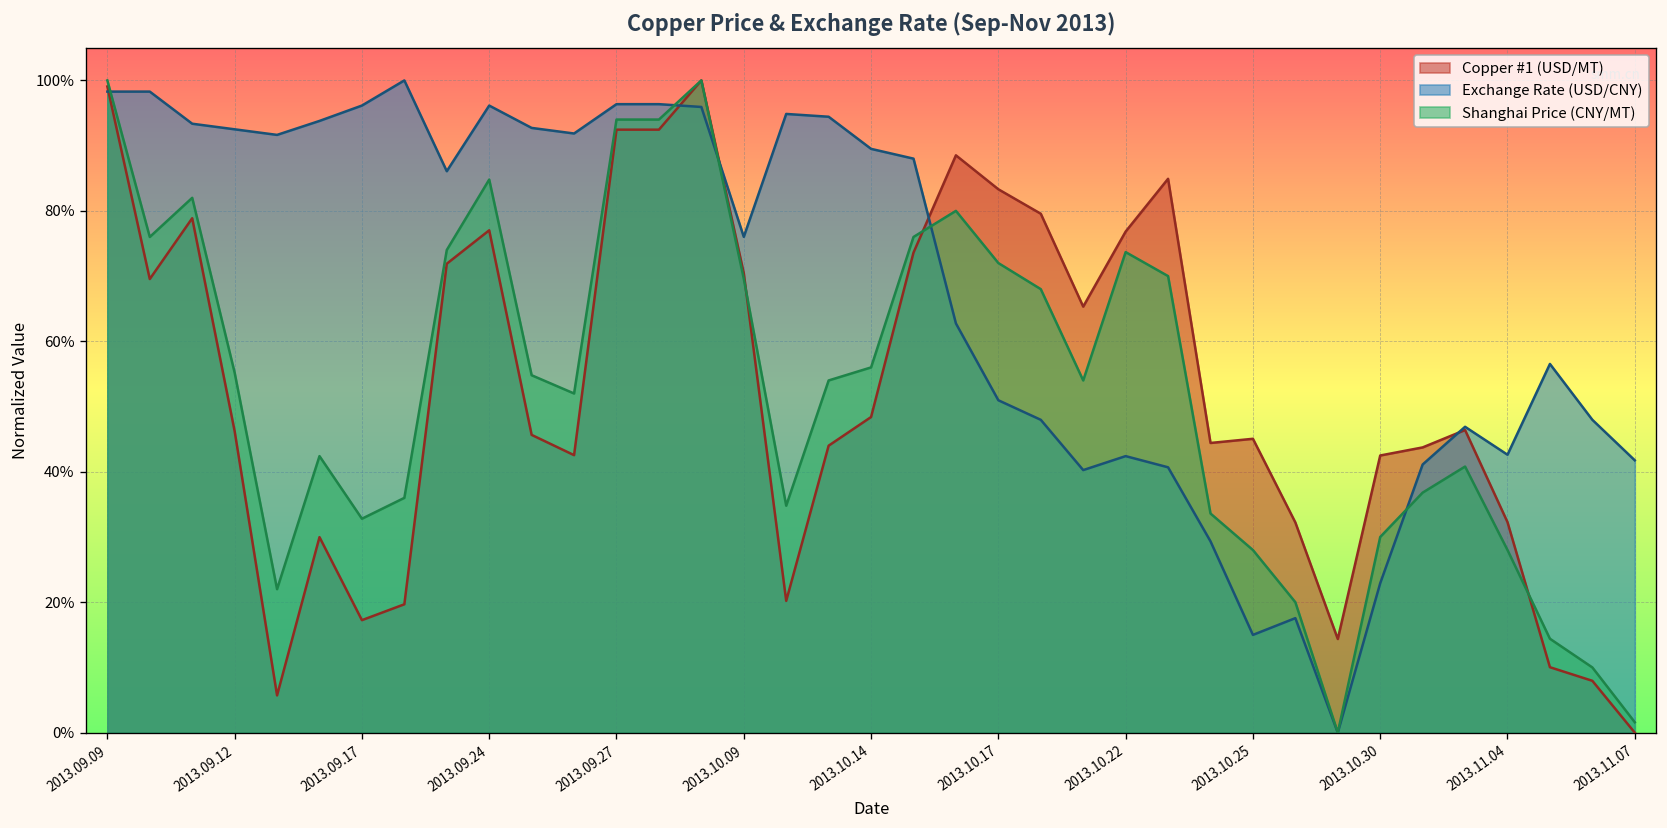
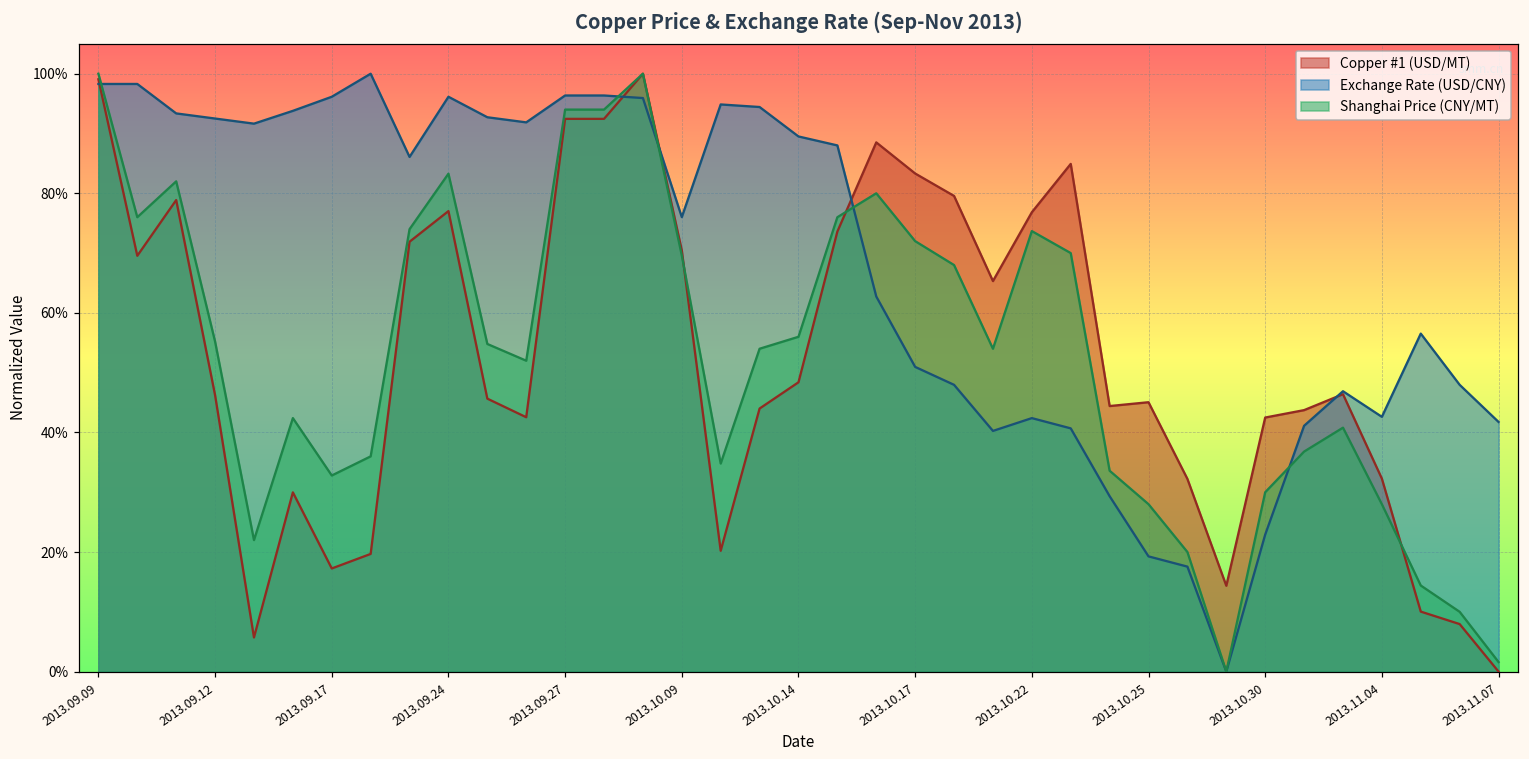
  {
    "Copper #1 (USD/MT)": {
      "2013.09.09": "99%",
      "2013.09.12": "46%",
      "2013.09.17": "17%",
      "2013.09.24": "77%",
      "2013.09.27": "92%",
      "2013.10.09": "70%",
      "2013.10.14": "48%",
      "2013.10.17": "83%",
      "2013.10.22": "77%",
      "2013.10.25": "45%",
      "2013.10.30": "42%",
      "2013.11.04": "32%",
      "2013.11.07": "0%"
    },
    "Exchange Rate (USD/CNY)": {
      "2013.09.09": "98%",
      "2013.09.12": "93%",
      "2013.09.17": "96%",
      "2013.09.24": "96%",
      "2013.09.27": "96%",
      "2013.10.09": "76%",
      "2013.10.14": "90%",
      "2013.10.17": "51%",
      "2013.10.22": "42%",
-     "2013.10.25": "15%",
+     "2013.10.25": "19%",
      "2013.10.30": "23%",
      "2013.11.04": "43%",
      "2013.11.07": "42%"
    },
    "Shanghai Price (CNY/MT)": {
      "2013.09.09": "100%",
      "2013.09.12": "55%",
      "2013.09.17": "33%",
-     "2013.09.24": "85%",
+     "2013.09.24": "83%",
      "2013.09.27": "94%",
      "2013.10.09": "70%",
      "2013.10.14": "56%",
      "2013.10.17": "72%",
      "2013.10.22": "74%",
      "2013.10.25": "28%",
      "2013.10.30": "30%",
      "2013.11.04": "28%",
      "2013.11.07": "2%"
    }
  }
